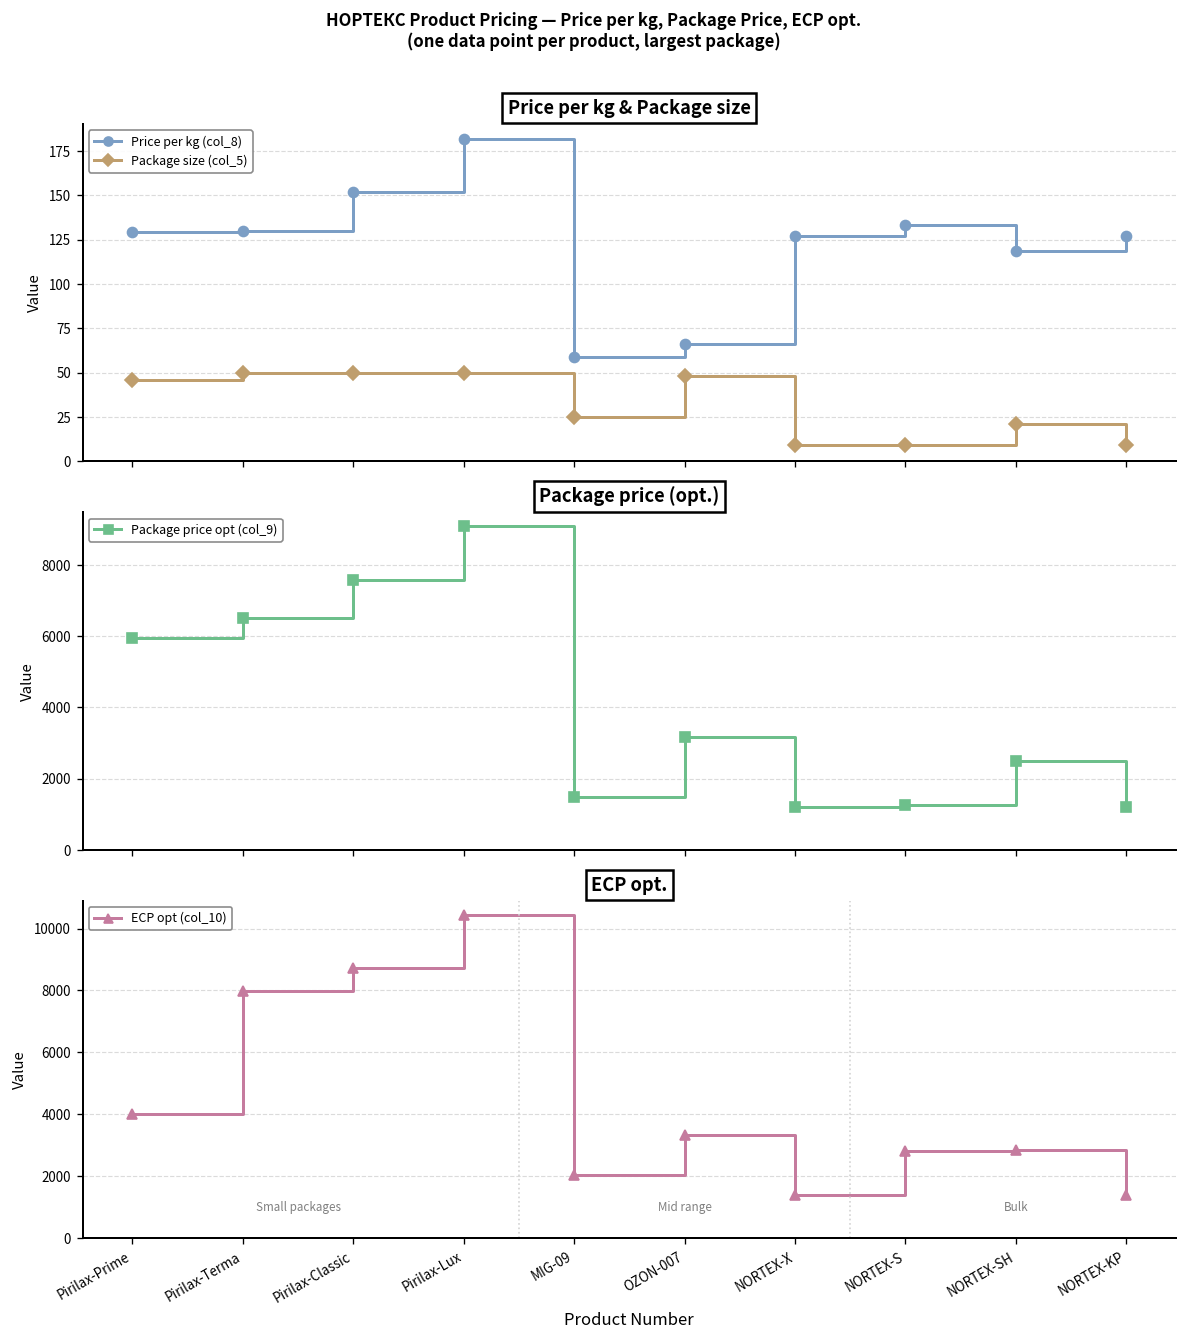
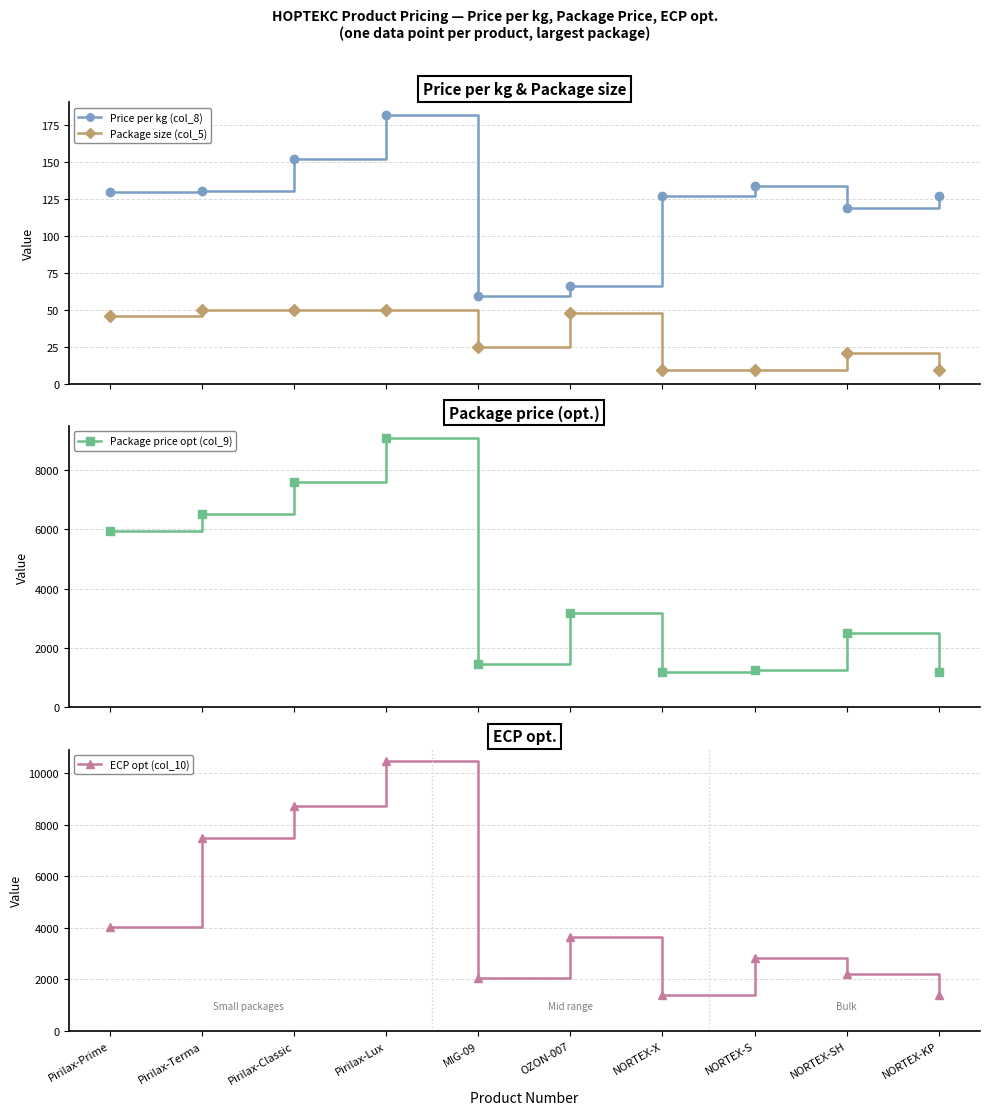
  {
    "ECP opt.": {
      "Pirilax-Prime": 4000,
-     "Pirilax-Terma": 8000,
+     "Pirilax-Terma": 7500,
      "Pirilax-Classic": 8700,
      "Pirilax-Lux": 10400,
      "MIG-09": 2000,
-     "OZON-007": 3300,
+     "OZON-007": 3600,
      "NORTEX-X": 1400,
      "NORTEX-S": 2800,
-     "NORTEX-SH": 2900,
+     "NORTEX-SH": 2200,
      "NORTEX-KP": 1400
    }
  }
